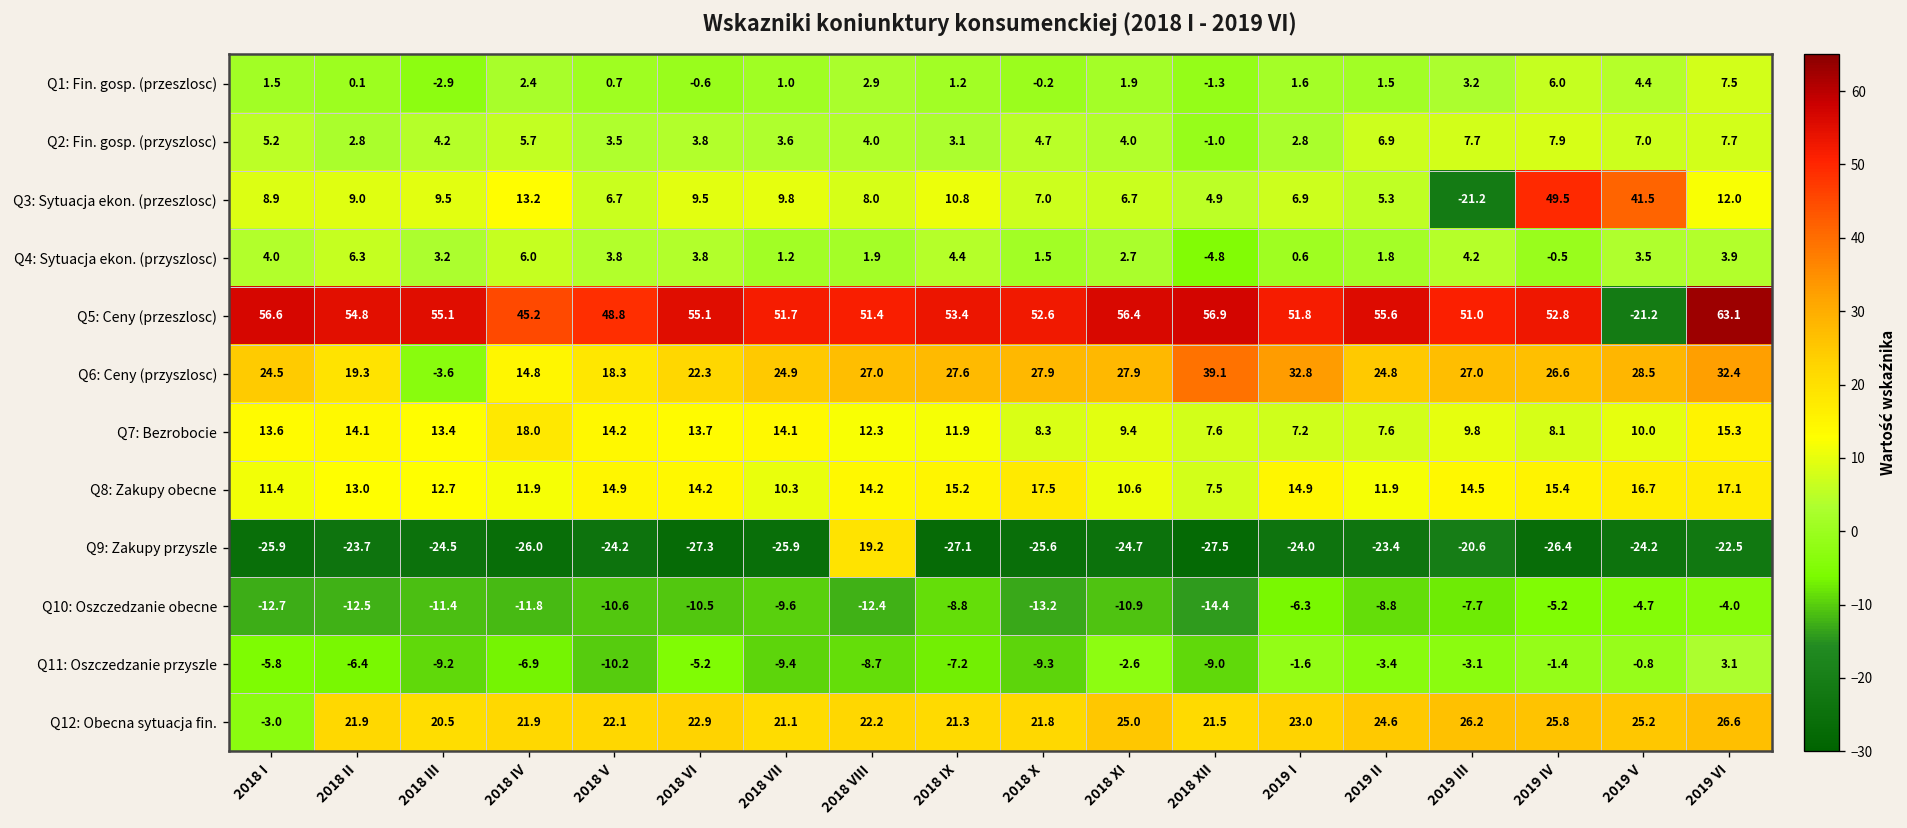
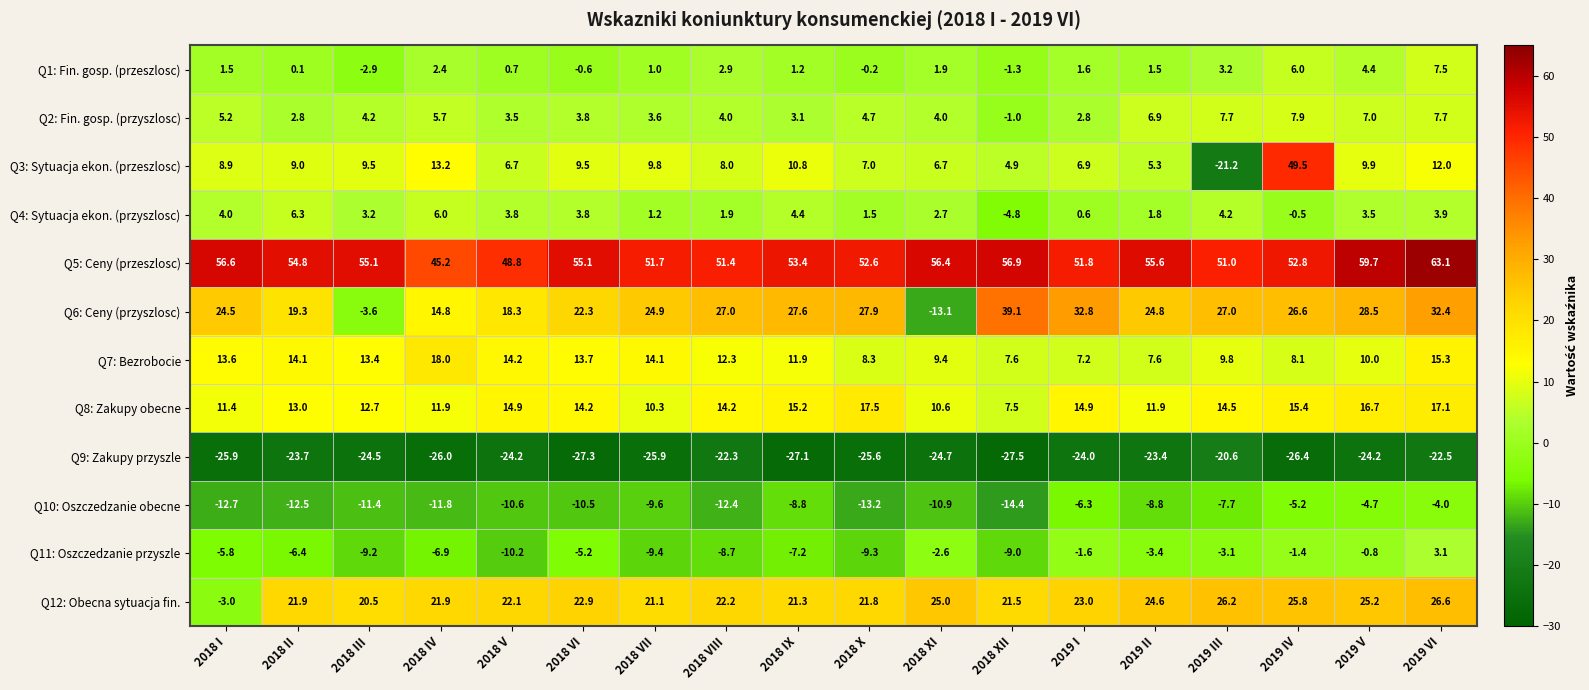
  {
    "Q3: Sytuacja ekon. (przeszlosc)": {
      "2018 I": 8.9,
      "2018 II": 9.0,
      "2018 III": 9.5,
      "2018 IV": 13.2,
      "2018 V": 6.7,
      "2018 VI": 9.5,
      "2018 VII": 9.8,
      "2018 VIII": 8.0,
      "2018 IX": 10.8,
      "2018 X": 7.0,
      "2018 XI": 6.7,
      "2018 XII": 4.9,
      "2019 I": 6.9,
      "2019 II": 5.3,
      "2019 III": -21.2,
      "2019 IV": 49.5,
-     "2019 V": 41.5,
+     "2019 V": 9.9,
      "2019 VI": 12.0
    },
    "Q5: Ceny (przeszlosc)": {
      "2018 I": 56.6,
      "2018 II": 54.8,
      "2018 III": 55.1,
      "2018 IV": 45.2,
      "2018 V": 48.8,
      "2018 VI": 55.1,
      "2018 VII": 51.7,
      "2018 VIII": 51.4,
      "2018 IX": 53.4,
      "2018 X": 52.6,
      "2018 XI": 56.4,
      "2018 XII": 56.9,
      "2019 I": 51.8,
      "2019 II": 55.6,
      "2019 III": 51.0,
      "2019 IV": 52.8,
-     "2019 V": -21.2,
+     "2019 V": 59.7,
      "2019 VI": 63.1
    },
    "Q6: Ceny (przyszlosc)": {
      "2018 I": 24.5,
      "2018 II": 19.3,
      "2018 III": -3.6,
      "2018 IV": 14.8,
      "2018 V": 18.3,
      "2018 VI": 22.3,
      "2018 VII": 24.9,
      "2018 VIII": 27.0,
      "2018 IX": 27.6,
      "2018 X": 27.9,
-     "2018 XI": 27.9,
+     "2018 XI": -13.1,
      "2018 XII": 39.1,
      "2019 I": 32.8,
      "2019 II": 24.8,
      "2019 III": 27.0,
      "2019 IV": 26.6,
      "2019 V": 28.5,
      "2019 VI": 32.4
    },
    "Q9: Zakupy przyszle": {
      "2018 I": -25.9,
      "2018 II": -23.7,
      "2018 III": -24.5,
      "2018 IV": -26.0,
      "2018 V": -24.2,
      "2018 VI": -27.3,
      "2018 VII": -25.9,
-     "2018 VIII": 19.2,
+     "2018 VIII": -22.3,
      "2018 IX": -27.1,
      "2018 X": -25.6,
      "2018 XI": -24.7,
      "2018 XII": -27.5,
      "2019 I": -24.0,
      "2019 II": -23.4,
      "2019 III": -20.6,
      "2019 IV": -26.4,
      "2019 V": -24.2,
      "2019 VI": -22.5
    }
  }
